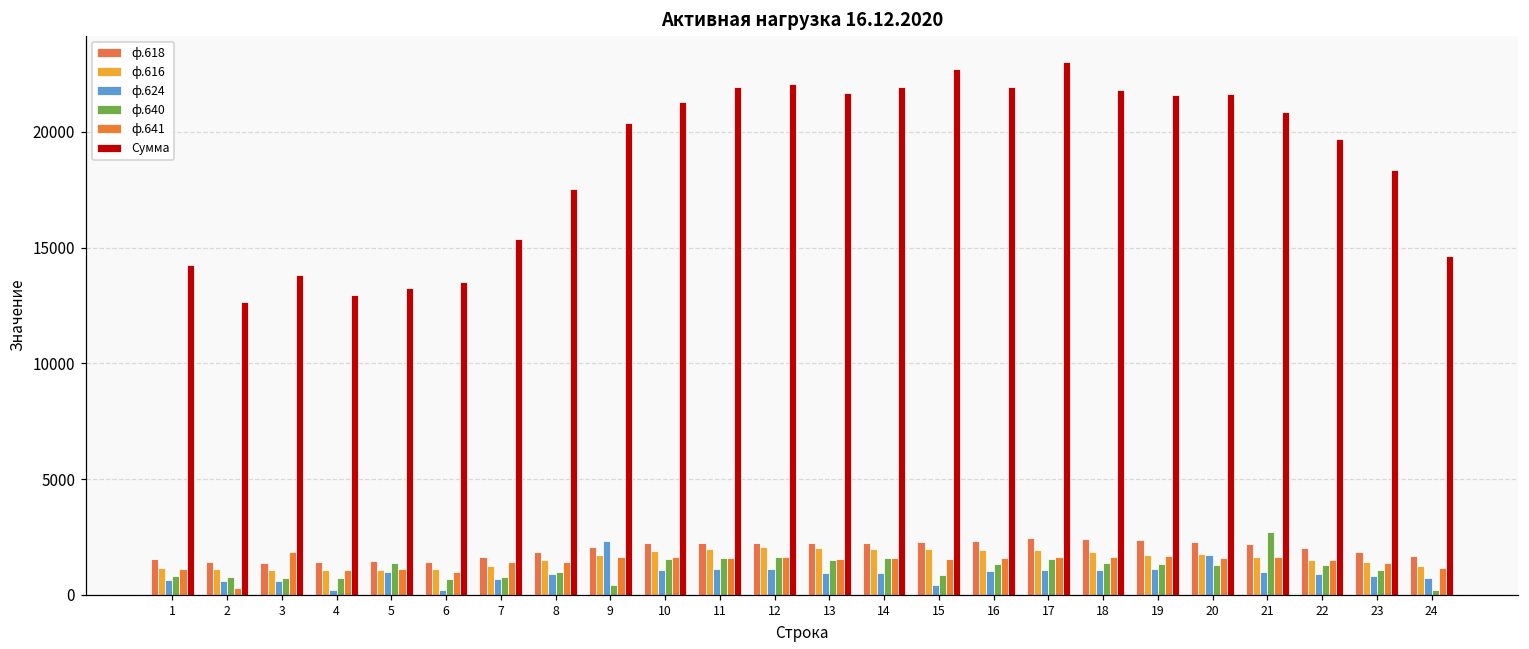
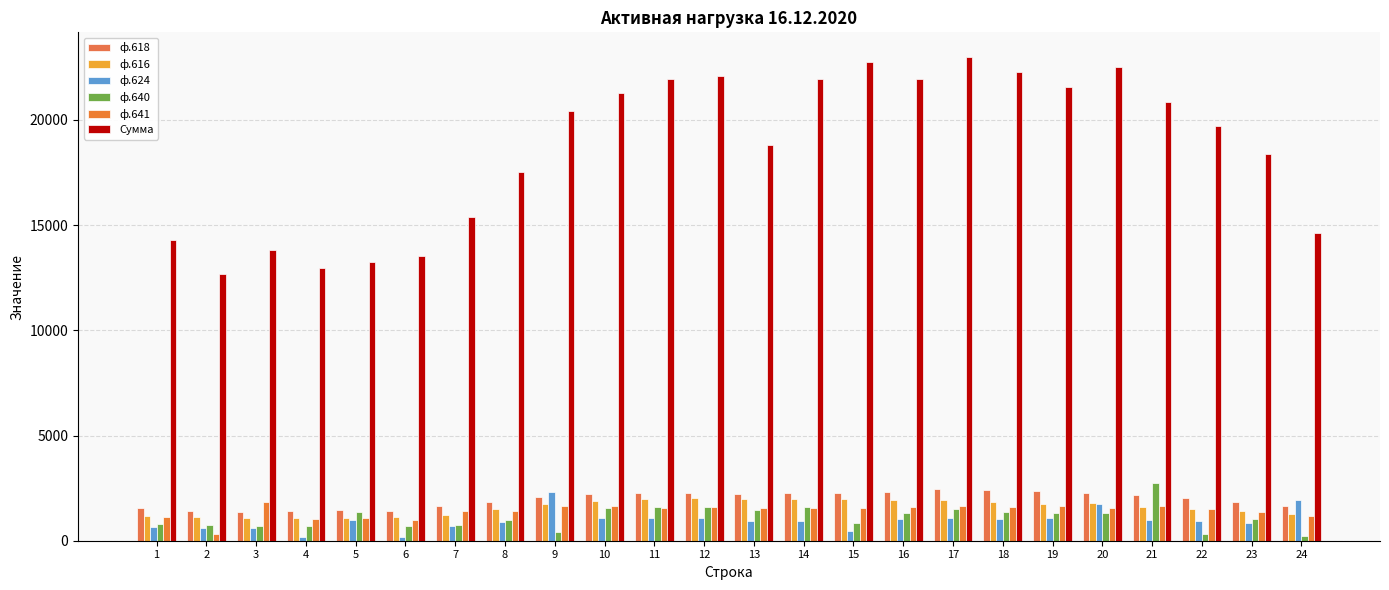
  {
    "ф.624": {
      "1": 600,
      "2": 600,
      "3": 600,
      "4": 200,
      "5": 1000,
      "6": 200,
      "7": 700,
      "8": 900,
      "9": 2300,
      "10": 1100,
      "11": 1100,
      "12": 1100,
      "13": 900,
      "14": 900,
      "15": 400,
      "16": 1000,
      "17": 1100,
      "18": 1100,
      "19": 1100,
      "20": 1700,
      "21": 1000,
      "22": 900,
      "23": 800,
-     "24": 700
+     "24": 1900
    },
    "ф.640": {
      "1": 800,
      "2": 800,
      "3": 700,
      "4": 700,
      "5": 1400,
      "6": 700,
      "7": 700,
      "8": 1000,
      "9": 400,
      "10": 1500,
      "11": 1600,
      "12": 1600,
      "13": 1500,
      "14": 1600,
      "15": 900,
      "16": 1300,
      "17": 1500,
      "18": 1400,
      "19": 1300,
      "20": 1300,
      "21": 2700,
-     "22": 1300,
+     "22": 300,
      "23": 1100,
      "24": 200
    },
    "Сумма": {
      "1": 14300,
      "2": 12700,
      "3": 13800,
      "4": 13000,
      "5": 13300,
      "6": 13500,
      "7": 15400,
      "8": 17500,
      "9": 20400,
      "10": 21300,
      "11": 22000,
      "12": 22100,
-     "13": 21700,
+     "13": 18800,
      "14": 22000,
      "15": 22700,
      "16": 21900,
      "17": 23000,
-     "18": 21800,
+     "18": 22300,
      "19": 21600,
-     "20": 21600,
+     "20": 22500,
      "21": 20900,
      "22": 19700,
      "23": 18400,
      "24": 14600
    }
  }
